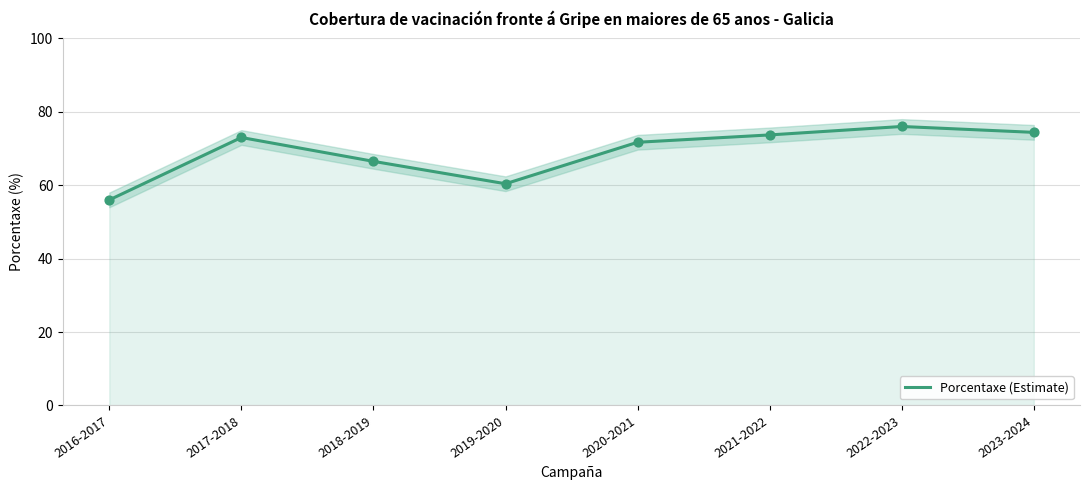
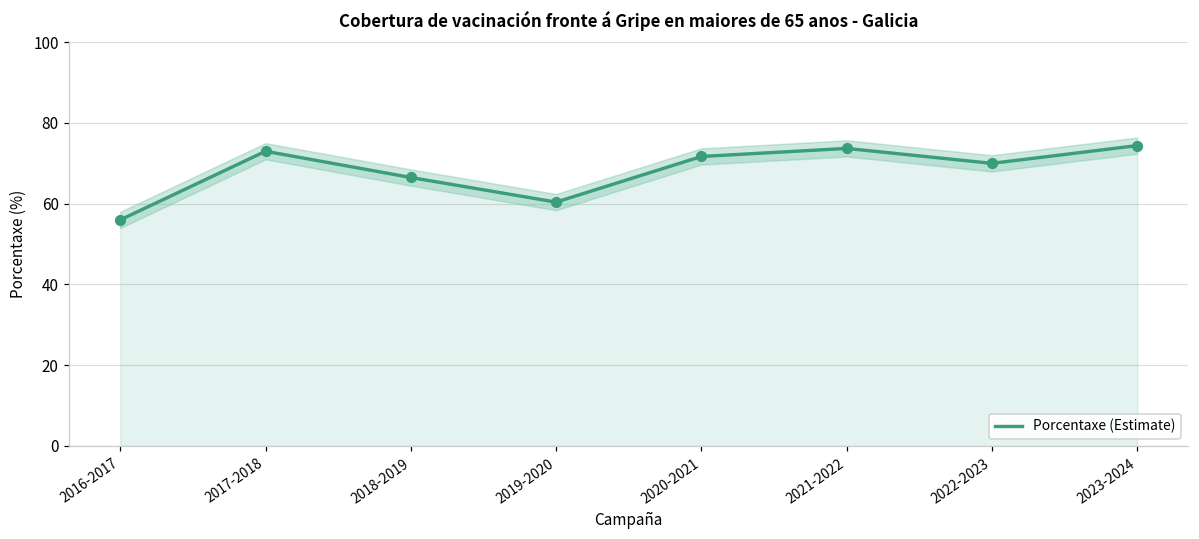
  {
    "Porcentaxe (Estimate)": {
      "2016-2017": 56,
      "2017-2018": 73,
      "2018-2019": 67,
      "2019-2020": 60,
      "2020-2021": 72,
      "2021-2022": 74,
-     "2022-2023": 76,
+     "2022-2023": 70,
      "2023-2024": 74
    }
  }
